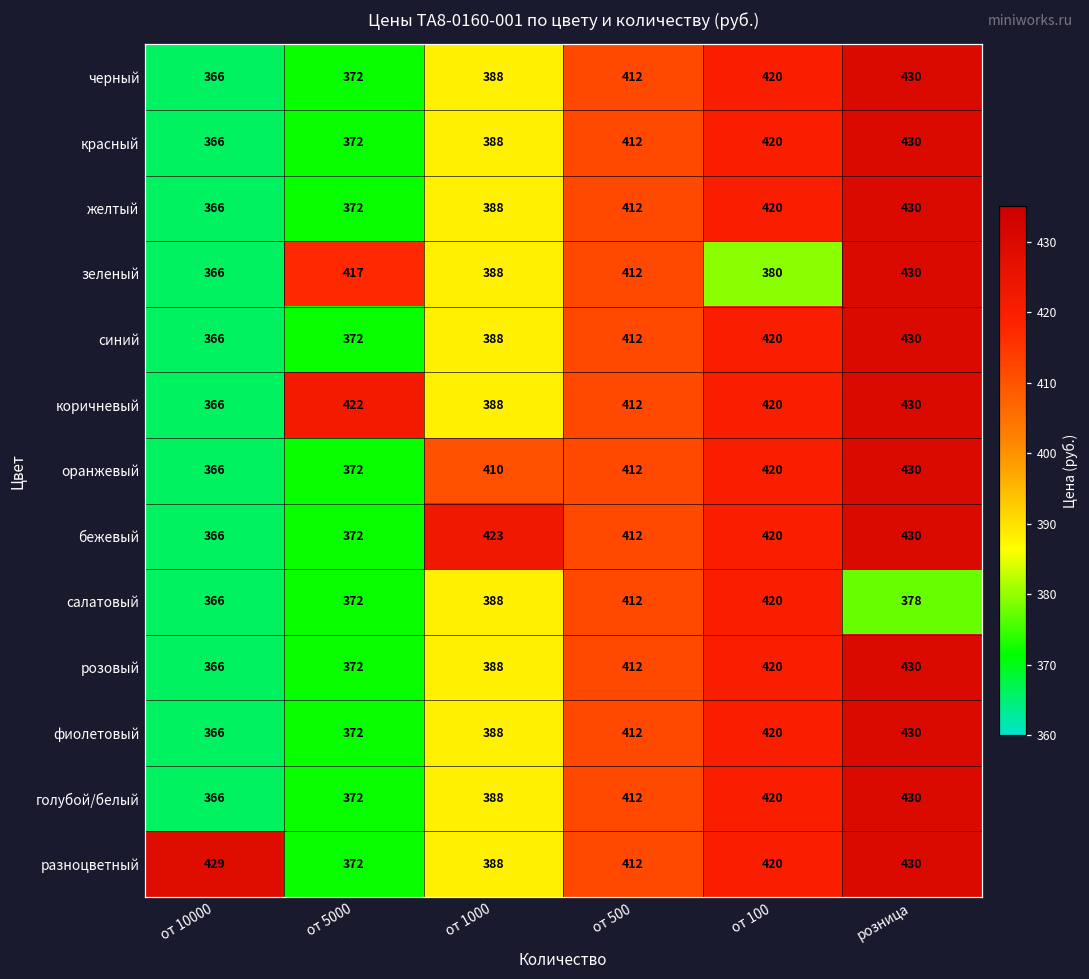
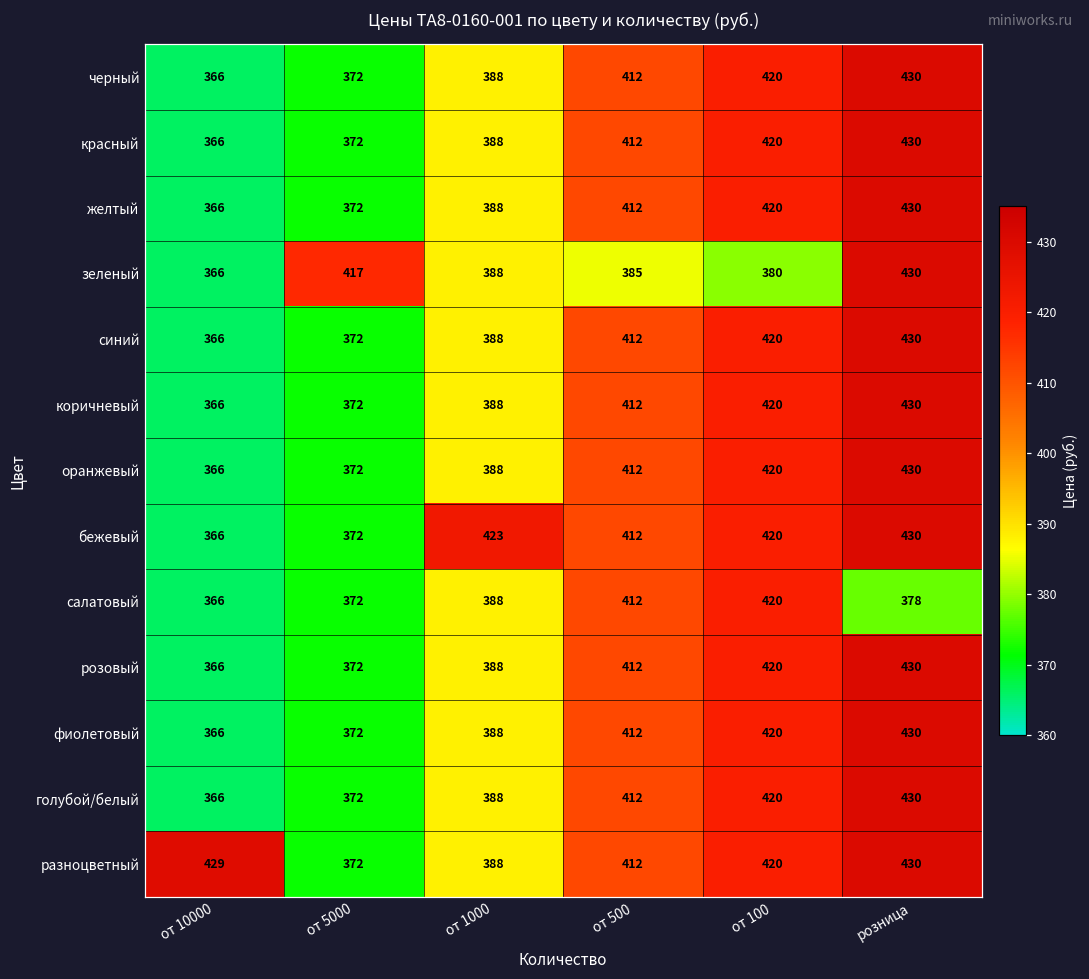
  {
    "черный": {
      "от 10000": 366,
      "от 5000": 372,
      "от 1000": 388,
      "от 500": 412,
      "от 100": 420,
      "розница": 430
    },
    "красный": {
      "от 10000": 366,
      "от 5000": 372,
      "от 1000": 388,
      "от 500": 412,
      "от 100": 420,
      "розница": 430
    },
    "желтый": {
      "от 10000": 366,
      "от 5000": 372,
      "от 1000": 388,
      "от 500": 412,
      "от 100": 420,
      "розница": 430
    },
    "зеленый": {
      "от 10000": 366,
      "от 5000": 417,
      "от 1000": 388,
-     "от 500": 412,
+     "от 500": 385,
      "от 100": 380,
      "розница": 430
    },
    "синий": {
      "от 10000": 366,
      "от 5000": 372,
      "от 1000": 388,
      "от 500": 412,
      "от 100": 420,
      "розница": 430
    },
    "коричневый": {
      "от 10000": 366,
-     "от 5000": 422,
+     "от 5000": 372,
      "от 1000": 388,
      "от 500": 412,
      "от 100": 420,
      "розница": 430
    },
    "оранжевый": {
      "от 10000": 366,
      "от 5000": 372,
-     "от 1000": 410,
+     "от 1000": 388,
      "от 500": 412,
      "от 100": 420,
      "розница": 430
    },
    "бежевый": {
      "от 10000": 366,
      "от 5000": 372,
      "от 1000": 423,
      "от 500": 412,
      "от 100": 420,
      "розница": 430
    },
    "салатовый": {
      "от 10000": 366,
      "от 5000": 372,
      "от 1000": 388,
      "от 500": 412,
      "от 100": 420,
      "розница": 378
    },
    "розовый": {
      "от 10000": 366,
      "от 5000": 372,
      "от 1000": 388,
      "от 500": 412,
      "от 100": 420,
      "розница": 430
    },
    "фиолетовый": {
      "от 10000": 366,
      "от 5000": 372,
      "от 1000": 388,
      "от 500": 412,
      "от 100": 420,
      "розница": 430
    },
    "голубой/белый": {
      "от 10000": 366,
      "от 5000": 372,
      "от 1000": 388,
      "от 500": 412,
      "от 100": 420,
      "розница": 430
    },
    "разноцветный": {
      "от 10000": 429,
      "от 5000": 372,
      "от 1000": 388,
      "от 500": 412,
      "от 100": 420,
      "розница": 430
    }
  }
